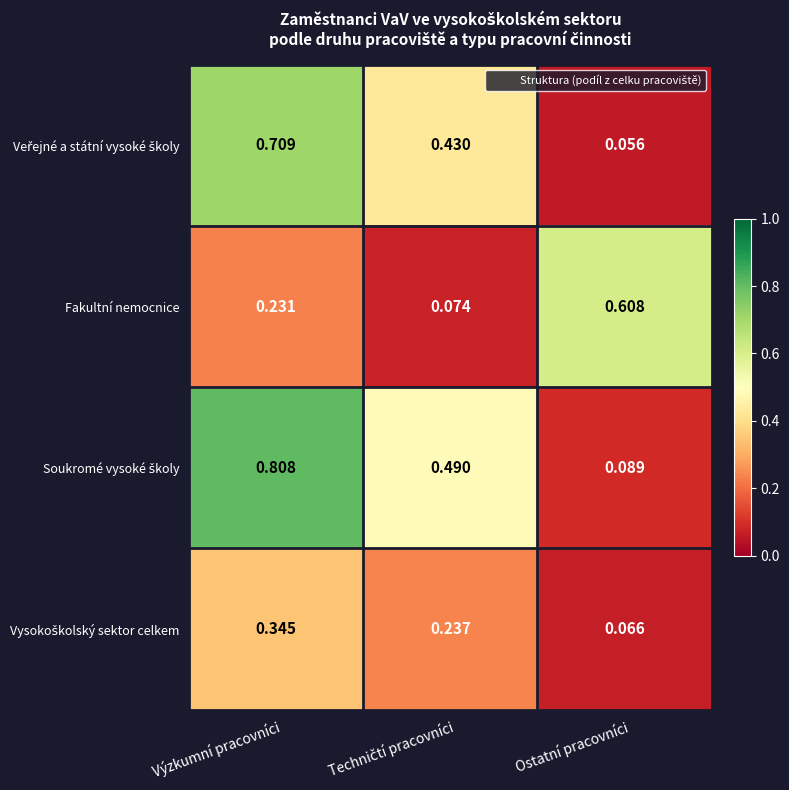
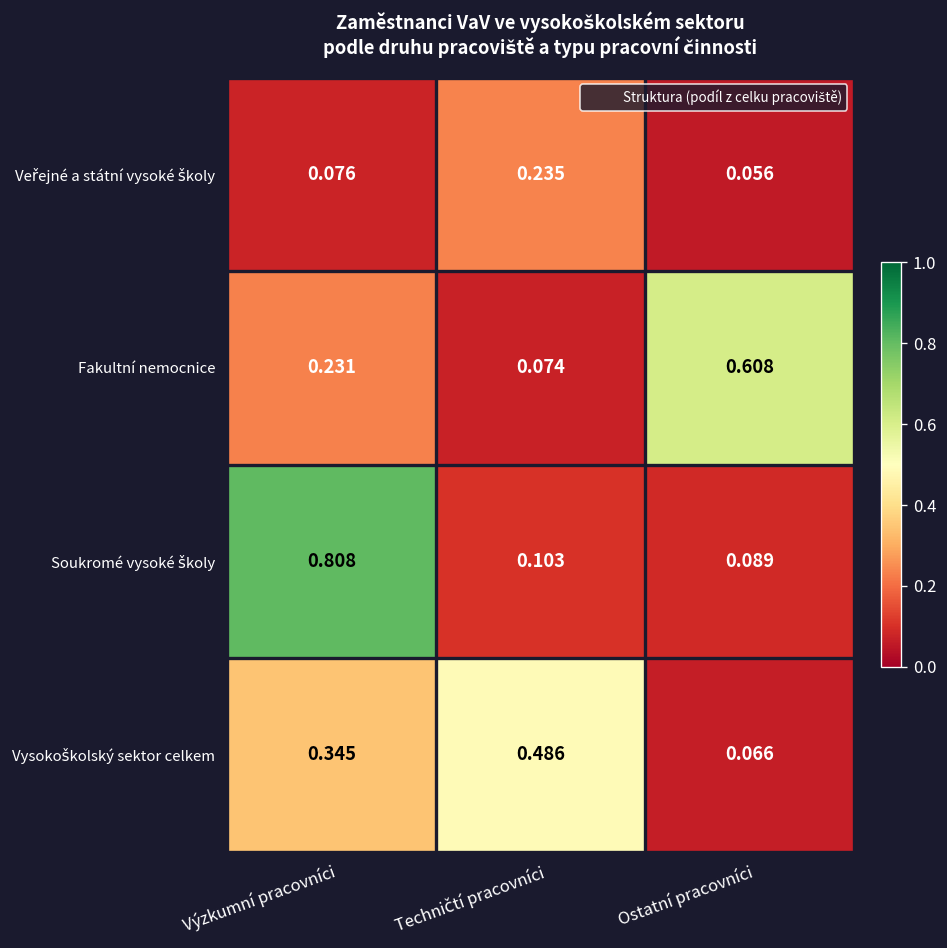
  {
    "Veřejné a státní vysoké školy": {
-     "Výzkumní pracovníci": 0.709,
-     "Techničtí pracovníci": 0.430,
+     "Výzkumní pracovníci": 0.076,
+     "Techničtí pracovníci": 0.235,
      "Ostatní pracovníci": 0.056
    },
    "Fakultní nemocnice": {
      "Výzkumní pracovníci": 0.231,
      "Techničtí pracovníci": 0.074,
      "Ostatní pracovníci": 0.608
    },
    "Soukromé vysoké školy": {
      "Výzkumní pracovníci": 0.808,
-     "Techničtí pracovníci": 0.490,
+     "Techničtí pracovníci": 0.103,
      "Ostatní pracovníci": 0.089
    },
    "Vysokoškolský sektor celkem": {
      "Výzkumní pracovníci": 0.345,
-     "Techničtí pracovníci": 0.237,
+     "Techničtí pracovníci": 0.486,
      "Ostatní pracovníci": 0.066
    }
  }
